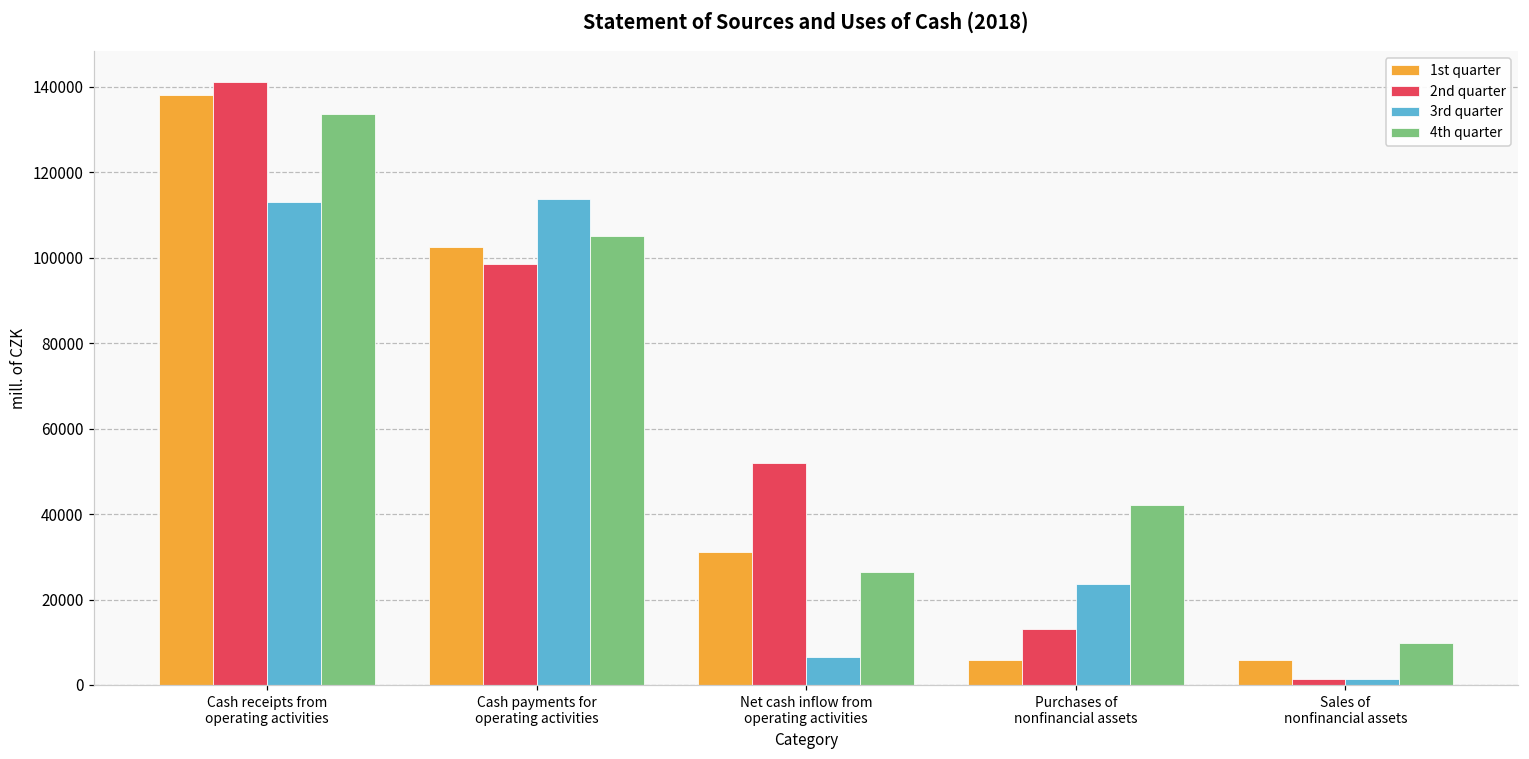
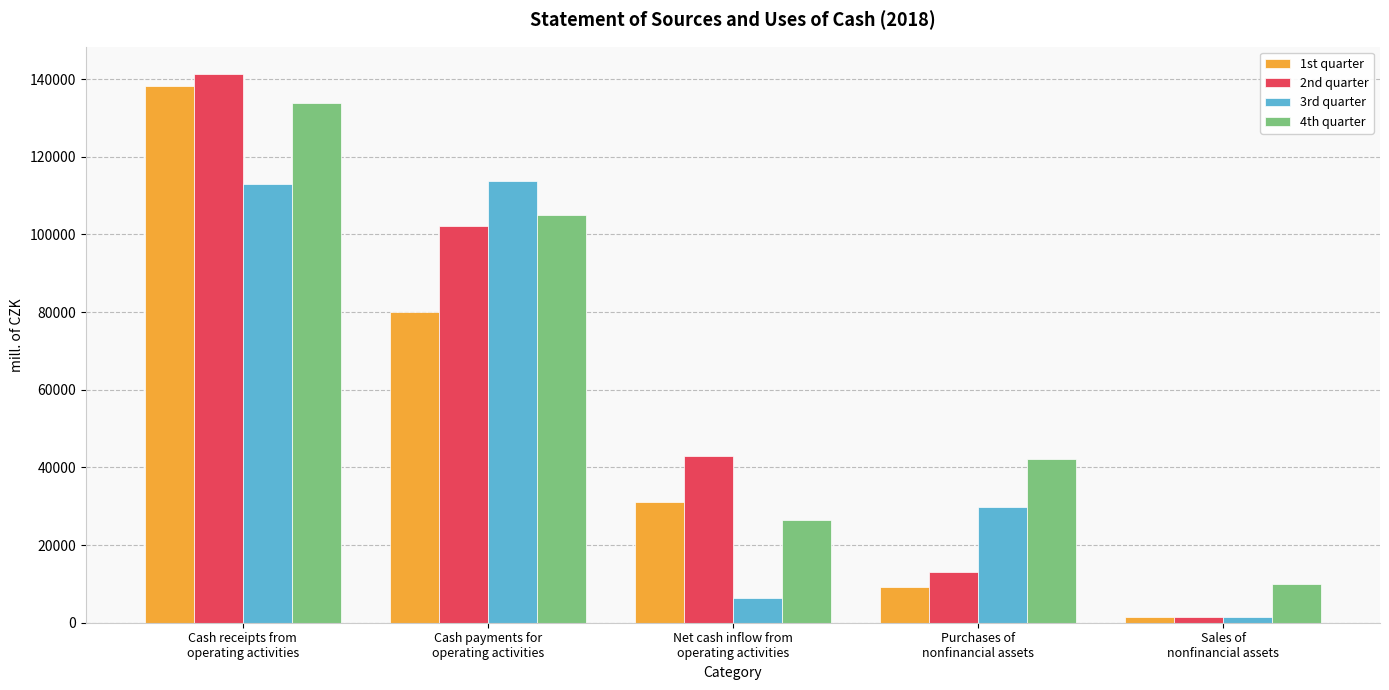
  {
    "1st quarter": {
      "Cash receipts from operating activities": 138000,
-     "Cash payments for operating activities": 102000,
+     "Cash payments for operating activities": 80000,
      "Net cash inflow from operating activities": 31000,
-     "Purchases of nonfinancial assets": 6000,
-     "Sales of nonfinancial assets": 6000
+     "Purchases of nonfinancial assets": 9000,
+     "Sales of nonfinancial assets": 2000
    },
    "2nd quarter": {
      "Cash receipts from operating activities": 141000,
-     "Cash payments for operating activities": 98000,
-     "Net cash inflow from operating activities": 52000,
+     "Cash payments for operating activities": 102000,
+     "Net cash inflow from operating activities": 43000,
      "Purchases of nonfinancial assets": 13000,
      "Sales of nonfinancial assets": 2000
    },
    "3rd quarter": {
      "Cash receipts from operating activities": 113000,
      "Cash payments for operating activities": 114000,
      "Net cash inflow from operating activities": 6000,
-     "Purchases of nonfinancial assets": 24000,
+     "Purchases of nonfinancial assets": 30000,
      "Sales of nonfinancial assets": 1000
    },
    "4th quarter": {
      "Cash receipts from operating activities": 134000,
      "Cash payments for operating activities": 105000,
      "Net cash inflow from operating activities": 26000,
      "Purchases of nonfinancial assets": 42000,
      "Sales of nonfinancial assets": 10000
    }
  }
